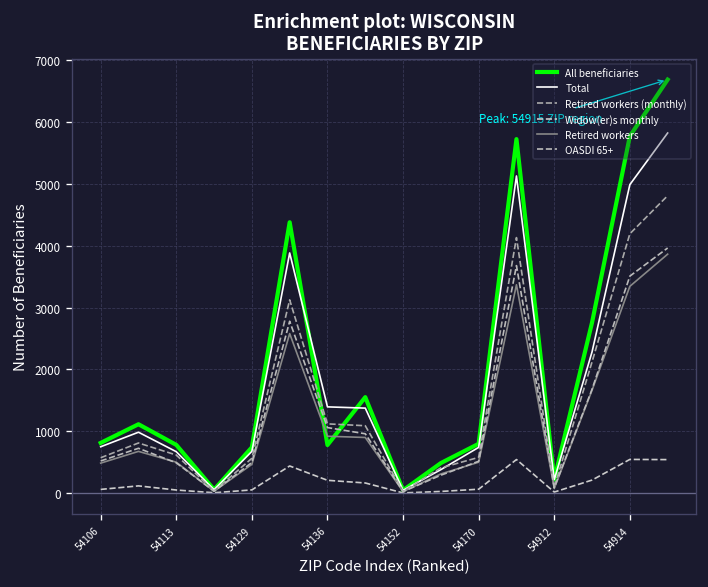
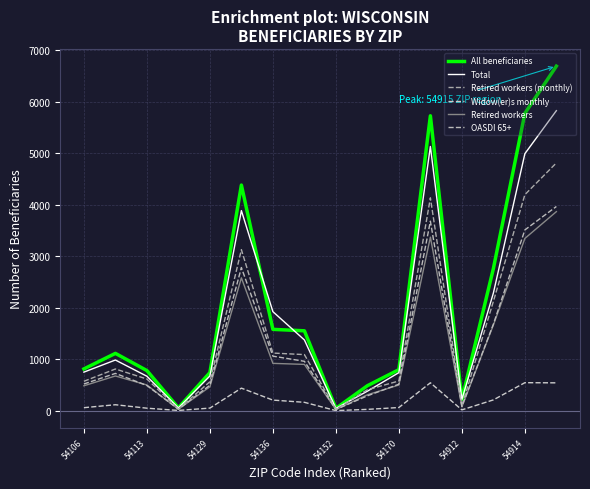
  {
    "All beneficiaries": {
      "54106": 800,
      "54113": 800,
      "54129": 700,
-     "54136": 800,
+     "54136": 1600,
      "54170": 800
    },
    "Total": {
      "54106": 800,
      "54113": 700,
      "54129": 700,
-     "54136": 1400,
+     "54136": 1900,
      "54170": 700,
      "54914": 5000
    }
  }
